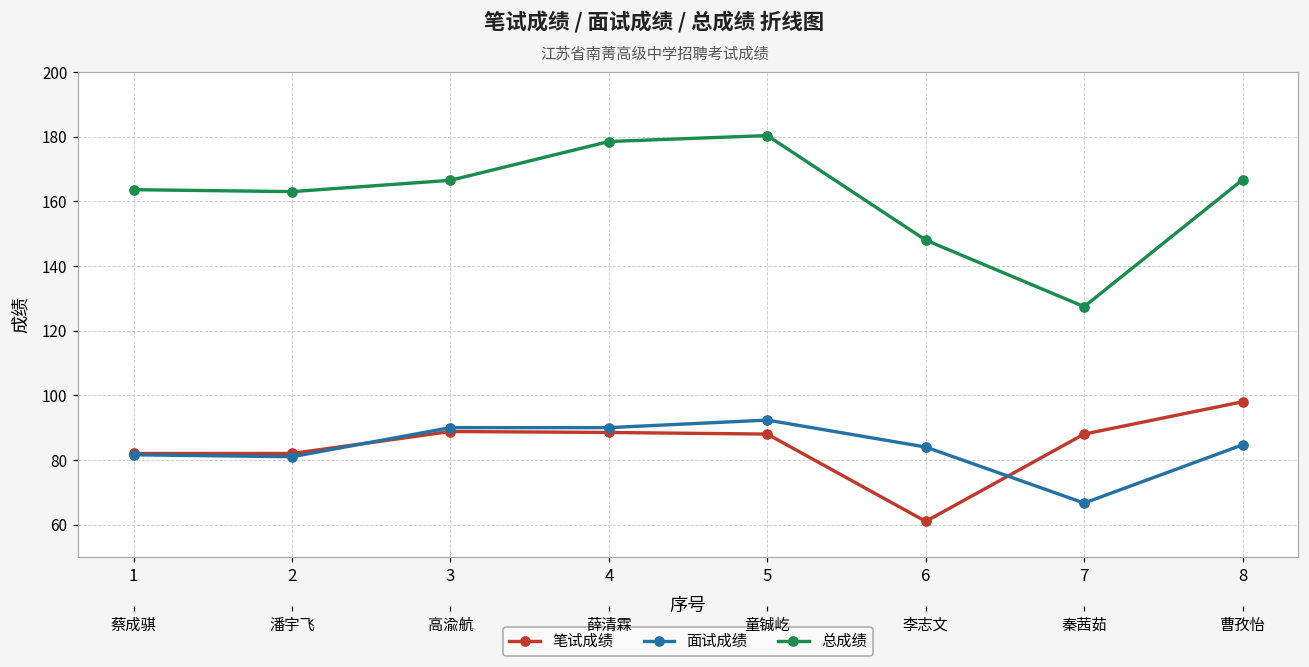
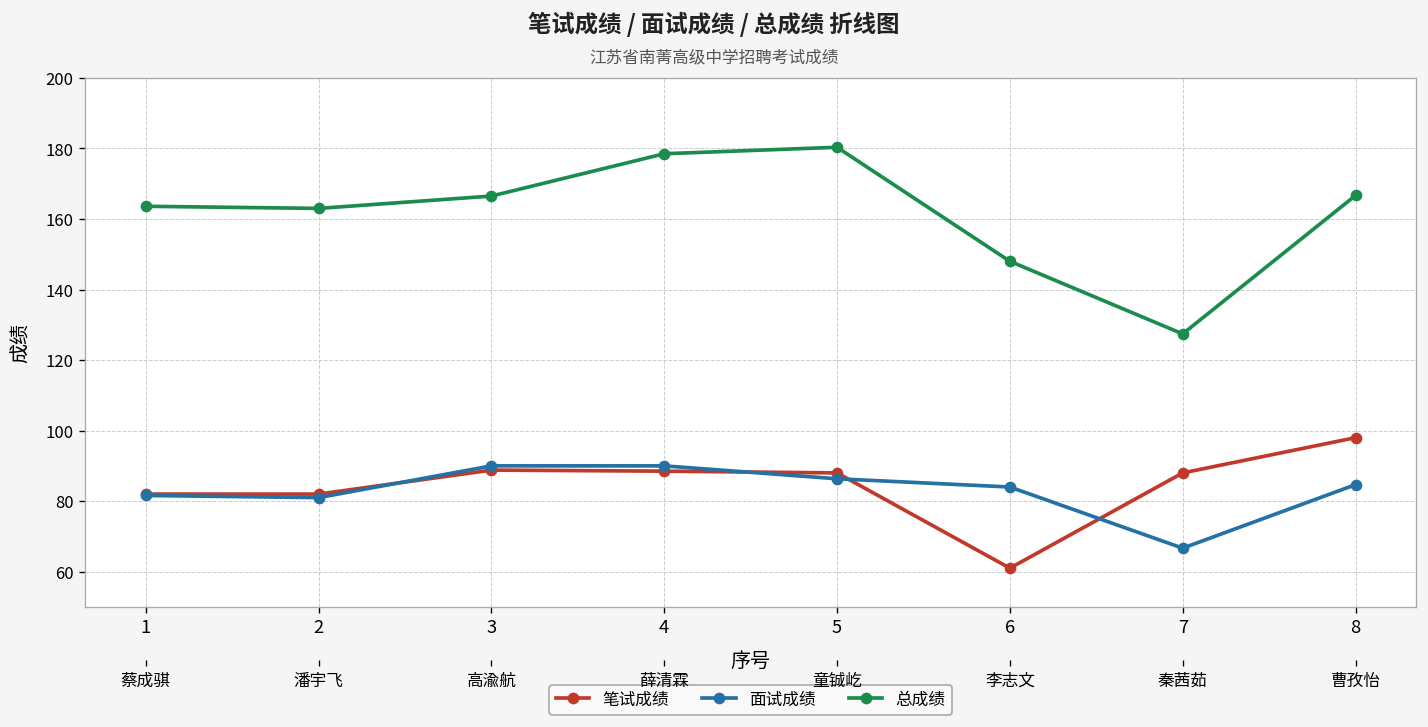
  {
    "笔试成绩": {
      "2": 82,
      "3": 89,
      "4": 89,
      "5": 88,
      "6": 61,
      "7": 88,
      "8": 98
    },
    "面试成绩": {
      "2": 81,
      "3": 90,
      "4": 90,
-     "5": 92,
+     "5": 86,
      "6": 84,
      "7": 67,
      "8": 85
    },
    "总成绩": {
      "1": 164,
      "2": 163,
      "3": 167,
      "4": 179,
      "5": 180,
      "6": 148,
      "7": 127,
      "8": 167
    }
  }
